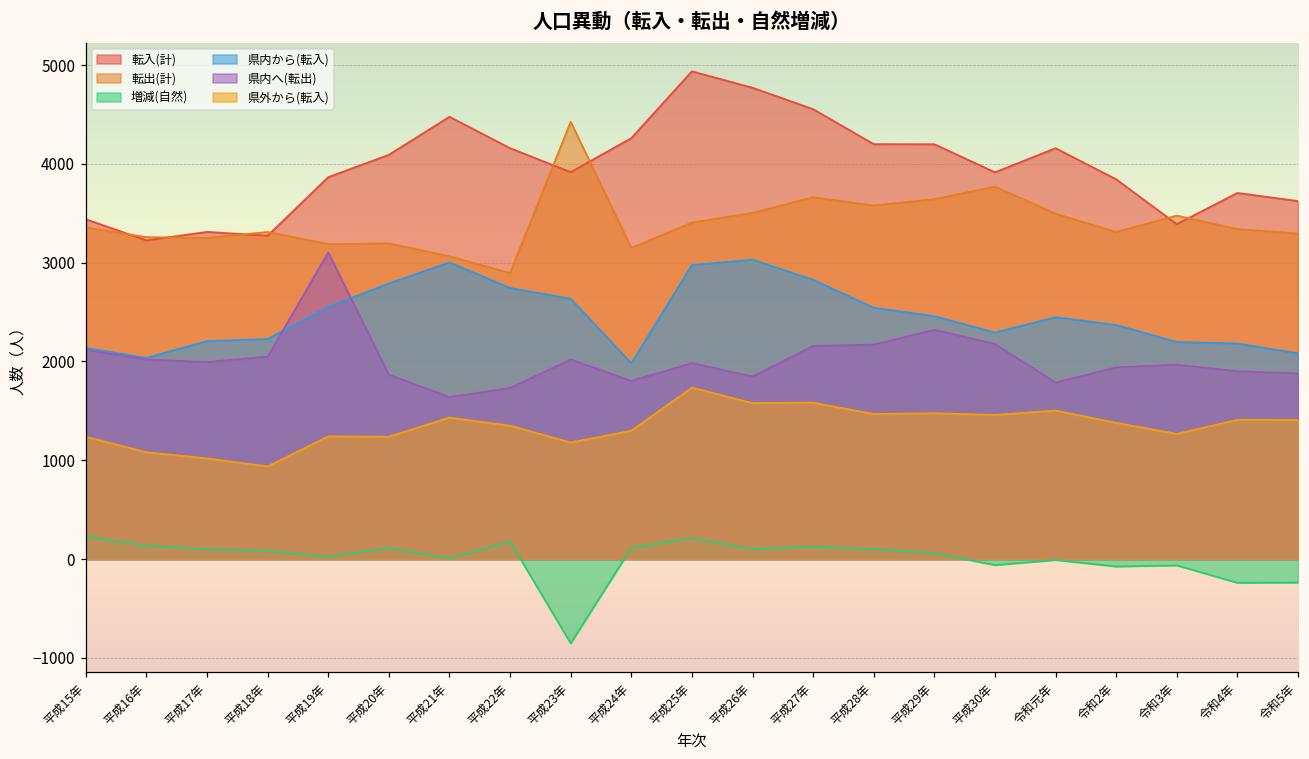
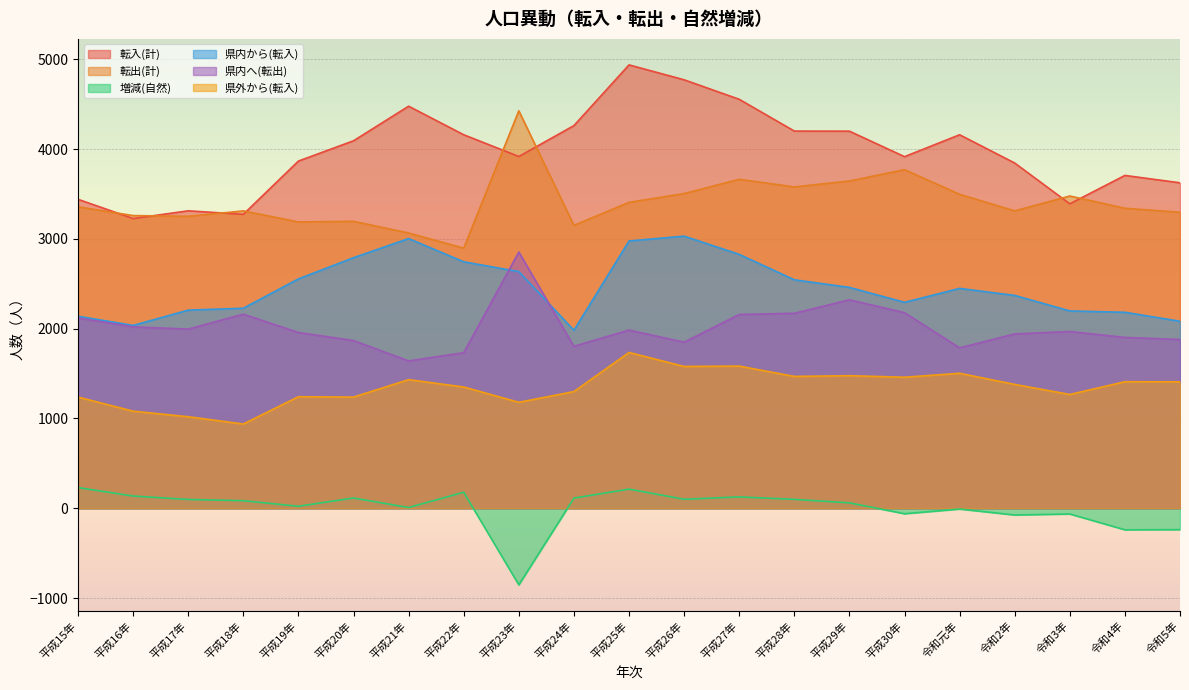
  {
    "県内から(転入)": {
      "平成17年": 2200,
      "平成18年": 2200,
      "平成19年": 2600,
      "平成20年": 2800,
      "平成21年": 3000,
      "平成22年": 2700,
      "平成23年": 2600,
      "平成24年": 2000,
      "平成25年": 3000,
      "平成26年": 3000,
      "平成27年": 2800,
      "平成28年": 2500,
      "平成29年": 2500,
      "平成30年": 2300,
      "令和元年": 2400,
      "令和2年": 2400,
      "令和3年": 2200,
      "令和4年": 2200,
      "令和5年": 2100
    },
    "県内へ(転出)": {
      "平成17年": 2000,
-     "平成18年": 2000,
-     "平成19年": 3100,
+     "平成18年": 2200,
+     "平成19年": 2000,
      "平成20年": 1900,
      "平成21年": 1600,
      "平成22年": 1700,
-     "平成23年": 2000,
+     "平成23年": 2900,
      "平成24年": 1800,
      "平成25年": 2000,
      "平成26年": 1800,
      "平成27年": 2200,
      "平成28年": 2200,
      "平成29年": 2300,
      "平成30年": 2200,
      "令和元年": 1800,
      "令和2年": 1900,
      "令和3年": 2000,
      "令和4年": 1900,
      "令和5年": 1900
    }
  }
